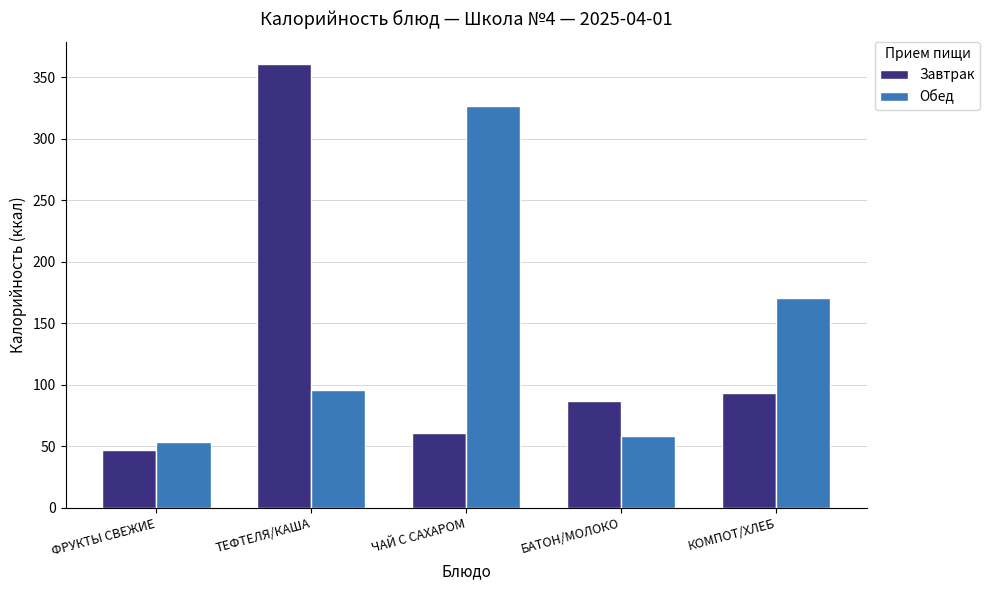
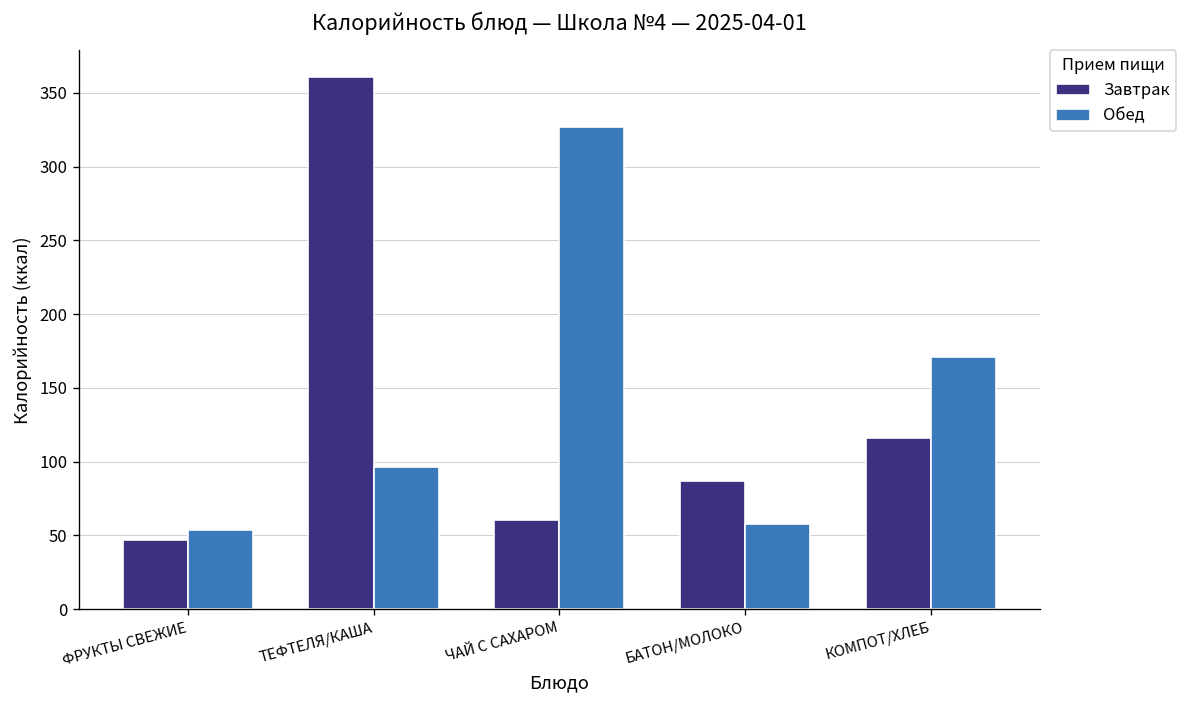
  {
    "Завтрак": {
      "ФРУКТЫ СВЕЖИЕ": 47,
      "ТЕФТЕЛЯ/КАША": 361,
      "ЧАЙ С САХАРОМ": 61,
      "БАТОН/МОЛОКО": 87,
-     "КОМПОТ/ХЛЕБ": 93
+     "КОМПОТ/ХЛЕБ": 116
    },
    "Обед": {
      "ФРУКТЫ СВЕЖИЕ": 54,
      "ТЕФТЕЛЯ/КАША": 96,
      "ЧАЙ С САХАРОМ": 327,
      "БАТОН/МОЛОКО": 58,
      "КОМПОТ/ХЛЕБ": 171
    }
  }
